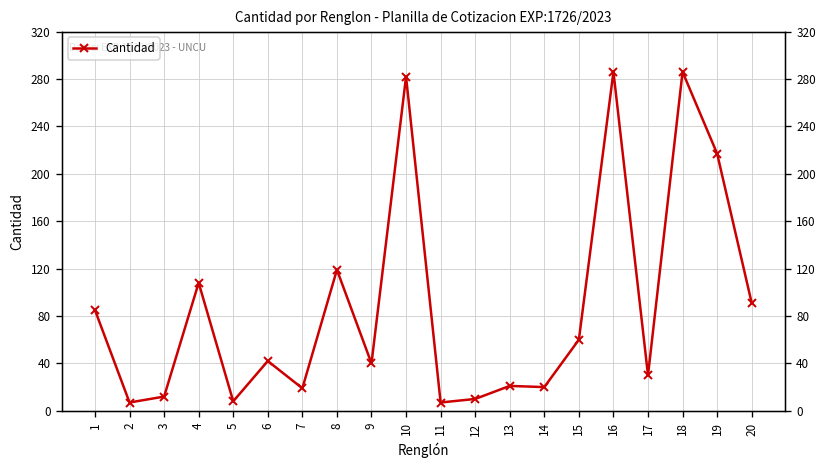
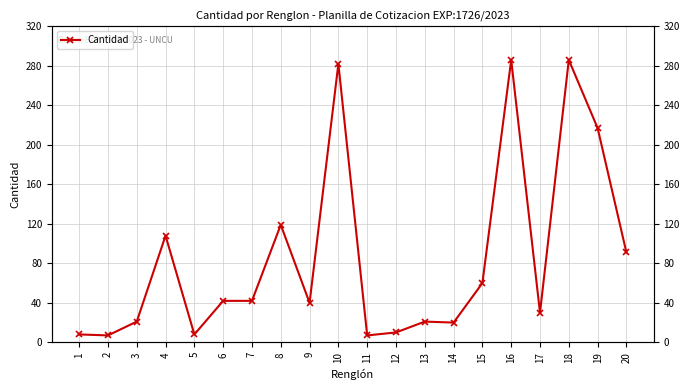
  {
-   "1": 90,
+   "1": 10,
    "2": 10,
-   "3": 10,
+   "3": 20,
    "4": 110,
    "5": 10,
    "6": 40,
-   "7": 20,
+   "7": 40,
    "8": 120,
    "9": 40,
    "10": 280,
    "11": 10,
    "12": 10,
    "13": 20,
    "14": 20,
    "15": 60,
    "16": 290,
    "17": 30,
    "18": 290,
    "19": 220,
    "20": 90
  }
